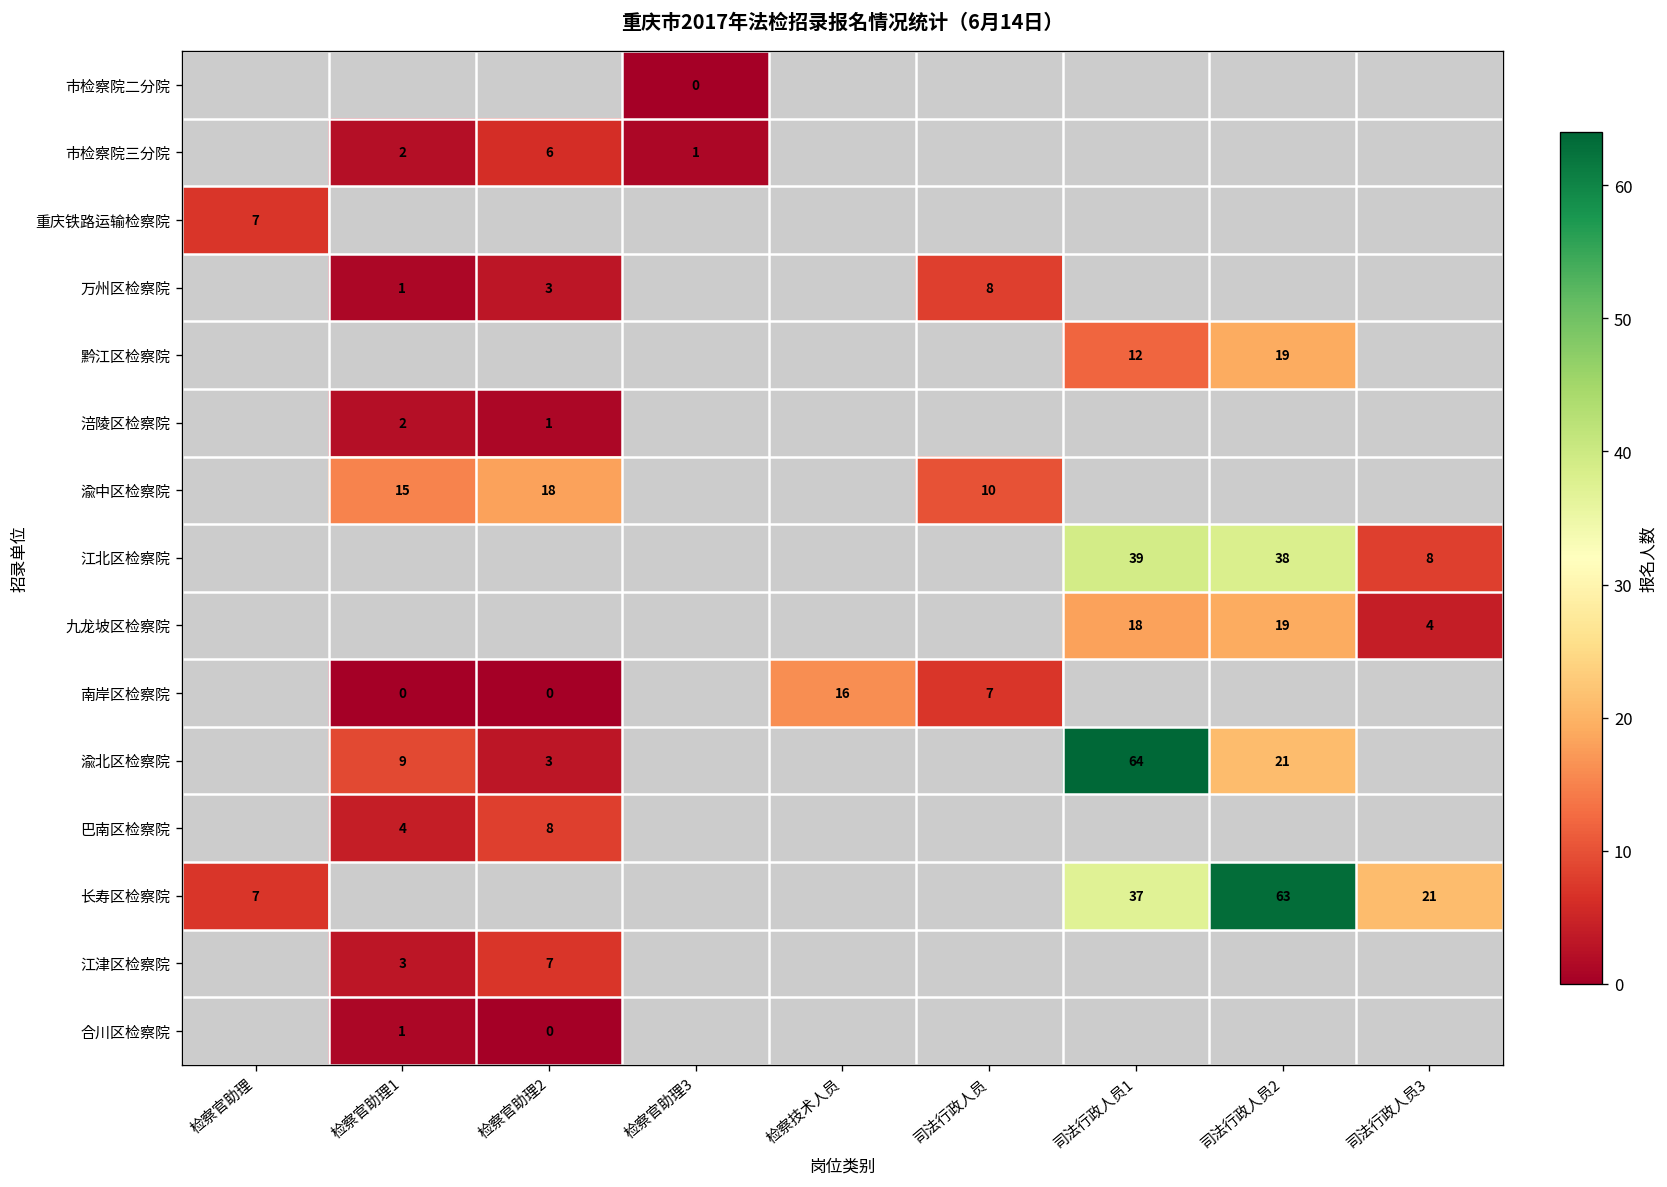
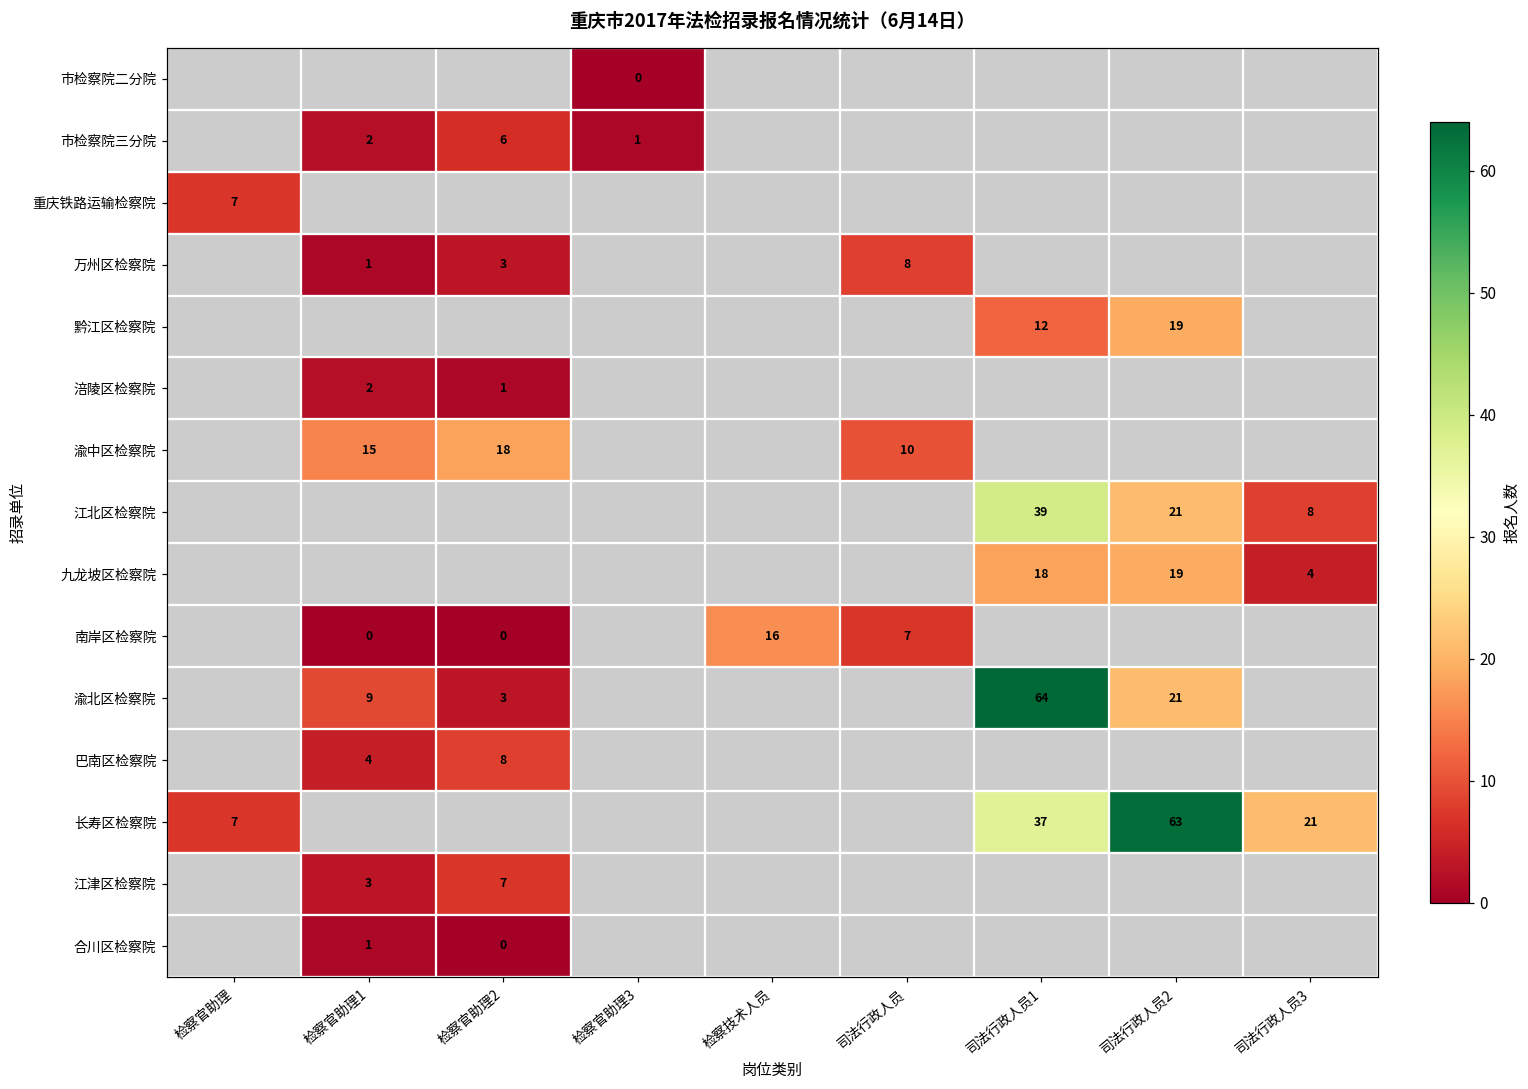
  {
    "市检察院二分院": {
      "检察官助理3": 0
    },
    "市检察院三分院": {
      "检察官助理1": 2,
      "检察官助理2": 6,
      "检察官助理3": 1
    },
    "重庆铁路运输检察院": {
      "检察官助理": 7
    },
    "万州区检察院": {
      "检察官助理1": 1,
      "检察官助理2": 3,
      "司法行政人员": 8
    },
    "黔江区检察院": {
      "司法行政人员1": 12,
      "司法行政人员2": 19
    },
    "涪陵区检察院": {
      "检察官助理1": 2,
      "检察官助理2": 1
    },
    "渝中区检察院": {
      "检察官助理1": 15,
      "检察官助理2": 18,
      "司法行政人员": 10
    },
    "江北区检察院": {
      "司法行政人员1": 39,
-     "司法行政人员2": 38,
+     "司法行政人员2": 21,
      "司法行政人员3": 8
    },
    "九龙坡区检察院": {
      "司法行政人员1": 18,
      "司法行政人员2": 19,
      "司法行政人员3": 4
    },
    "南岸区检察院": {
      "检察官助理1": 0,
      "检察官助理2": 0,
      "检察技术人员": 16,
      "司法行政人员": 7
    },
    "渝北区检察院": {
      "检察官助理1": 9,
      "检察官助理2": 3,
      "司法行政人员1": 64,
      "司法行政人员2": 21
    },
    "巴南区检察院": {
      "检察官助理1": 4,
      "检察官助理2": 8
    },
    "长寿区检察院": {
      "检察官助理": 7,
      "司法行政人员1": 37,
      "司法行政人员2": 63,
      "司法行政人员3": 21
    },
    "江津区检察院": {
      "检察官助理1": 3,
      "检察官助理2": 7
    },
    "合川区检察院": {
      "检察官助理1": 1,
      "检察官助理2": 0
    }
  }
